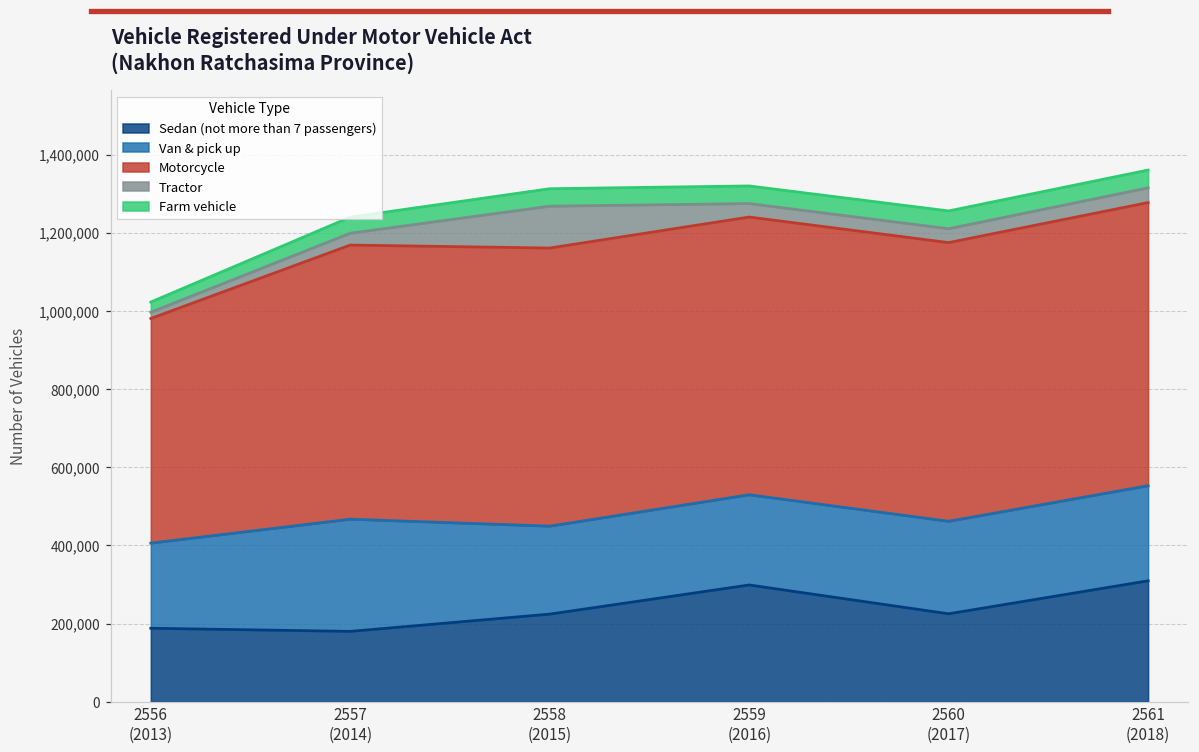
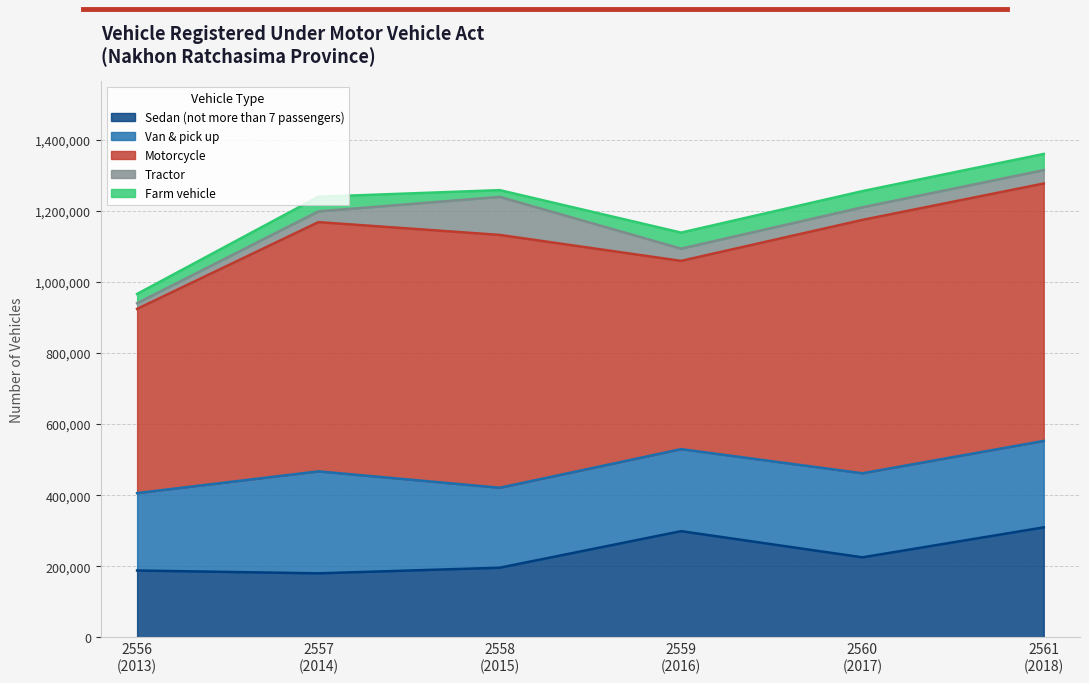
  {
    "Sedan (not more than 7 passengers)": {
      "2556 (2013)": "190,000",
      "2557 (2014)": "180,000",
-     "2558 (2015)": "220,000",
+     "2558 (2015)": "200,000",
      "2559 (2016)": "300,000",
      "2560 (2017)": "230,000",
      "2561 (2018)": "310,000"
    },
    "Van & pick up": {
      "2556 (2013)": "220,000",
      "2557 (2014)": "290,000",
      "2558 (2015)": "230,000",
      "2559 (2016)": "230,000",
      "2560 (2017)": "240,000",
      "2561 (2018)": "240,000"
    },
    "Motorcycle": {
-     "2556 (2013)": "570,000",
+     "2556 (2013)": "520,000",
      "2557 (2014)": "700,000",
      "2558 (2015)": "710,000",
-     "2559 (2016)": "710,000",
+     "2559 (2016)": "530,000",
      "2560 (2017)": "710,000",
      "2561 (2018)": "720,000"
    },
    "Tractor": {
      "2556 (2013)": "20,000",
      "2557 (2014)": "30,000",
      "2558 (2015)": "110,000",
      "2559 (2016)": "30,000",
      "2560 (2017)": "40,000",
      "2561 (2018)": "40,000"
    },
    "Farm vehicle": {
      "2556 (2013)": "30,000",
-     "2558 (2015)": "40,000",
+     "2558 (2015)": "20,000",
      "2559 (2016)": "50,000",
      "2560 (2017)": "50,000",
      "2561 (2018)": "50,000"
    }
  }
